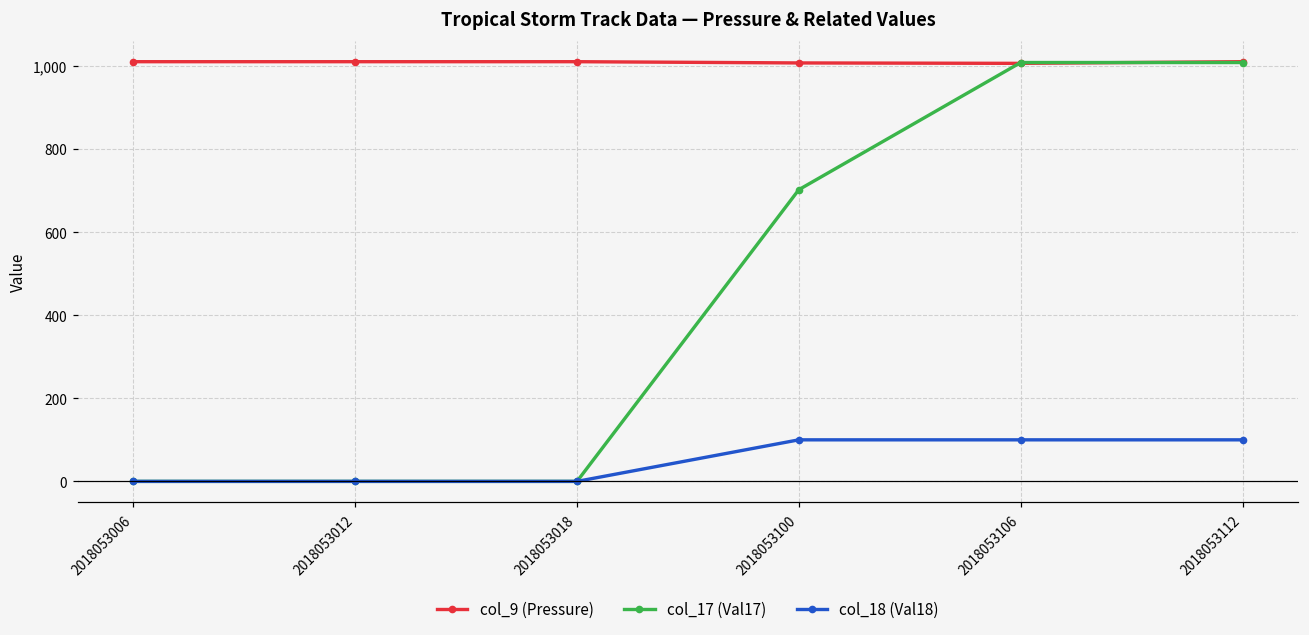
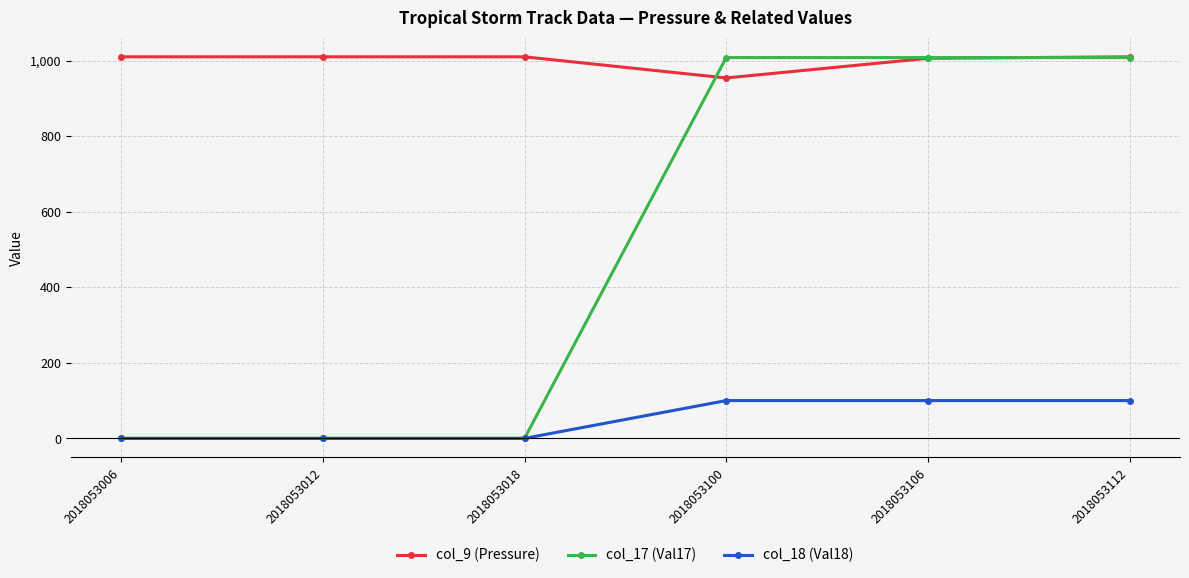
  {
    "col_9 (Pressure)": {
      "2018053006": "1,010",
      "2018053012": "1,010",
      "2018053018": "1,010",
-     "2018053100": "1,010"
+     "2018053100": "950"
    },
    "col_17 (Val17)": {
-     "2018053100": "700"
+     "2018053100": "1,010"
    },
    "col_18 (Val18)": {
      "2018053100": "100",
      "2018053106": "100",
      "2018053112": "100"
    }
  }
